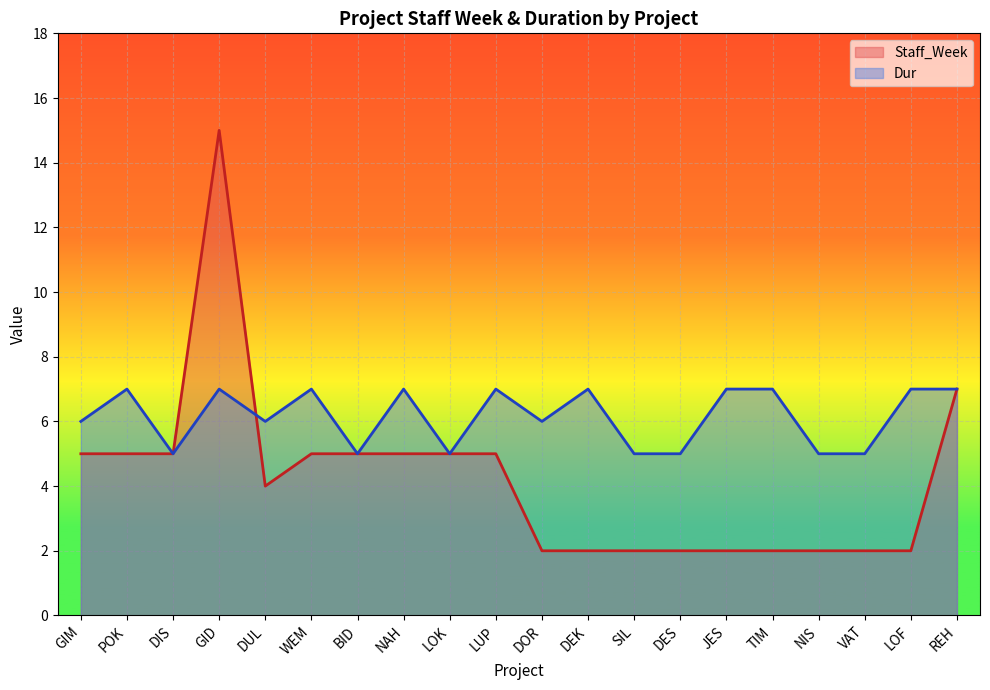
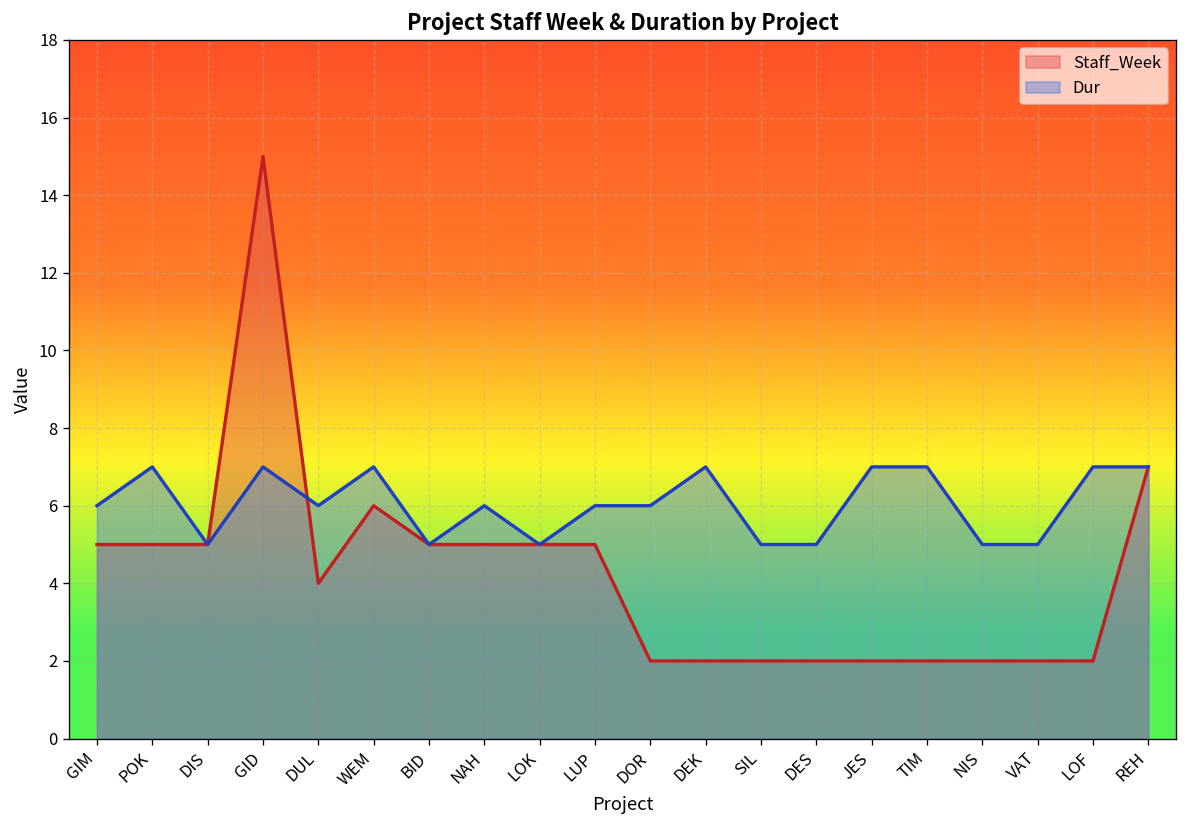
  {
    "Staff_Week": {
      "GIM": 5,
      "POK": 5,
      "GID": 15,
      "DUL": 4,
-     "WEM": 5,
+     "WEM": 6,
      "NAH": 5,
      "LUP": 5,
      "DOR": 2,
      "DEK": 2,
      "SIL": 2,
      "DES": 2,
      "JES": 2,
      "TIM": 2,
      "NIS": 2,
      "VAT": 2,
      "LOF": 2
    },
    "Dur": {
      "GIM": 6,
      "POK": 7,
      "GID": 7,
      "DUL": 6,
      "WEM": 7,
-     "NAH": 7,
-     "LUP": 7,
+     "NAH": 6,
+     "LUP": 6,
      "DOR": 6,
      "DEK": 7,
      "SIL": 5,
      "DES": 5,
      "JES": 7,
      "TIM": 7,
      "NIS": 5,
      "VAT": 5,
      "LOF": 7
    }
  }
